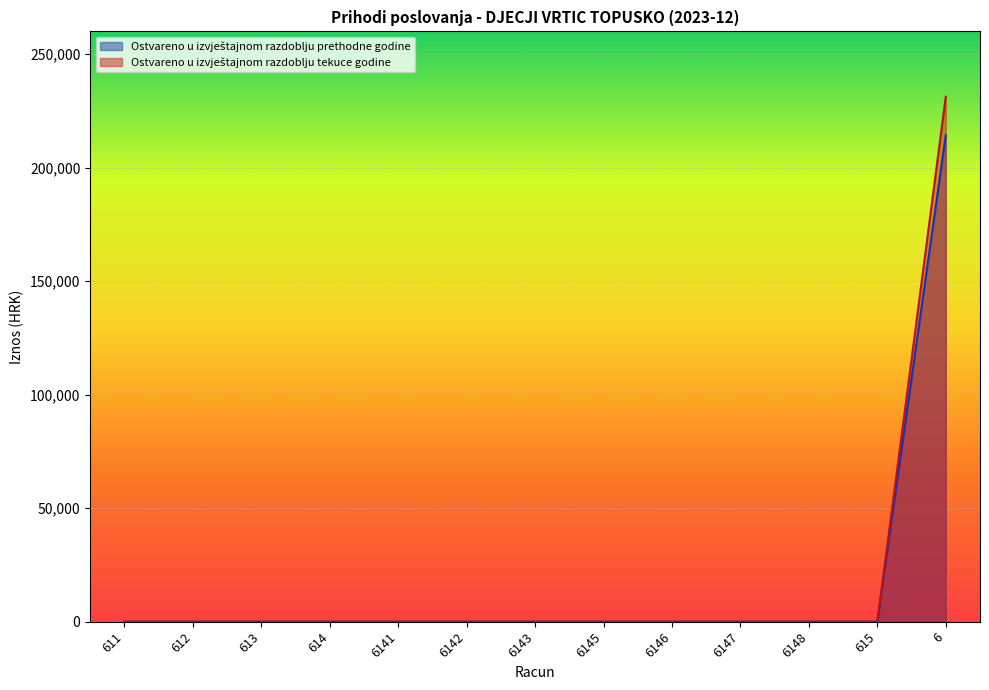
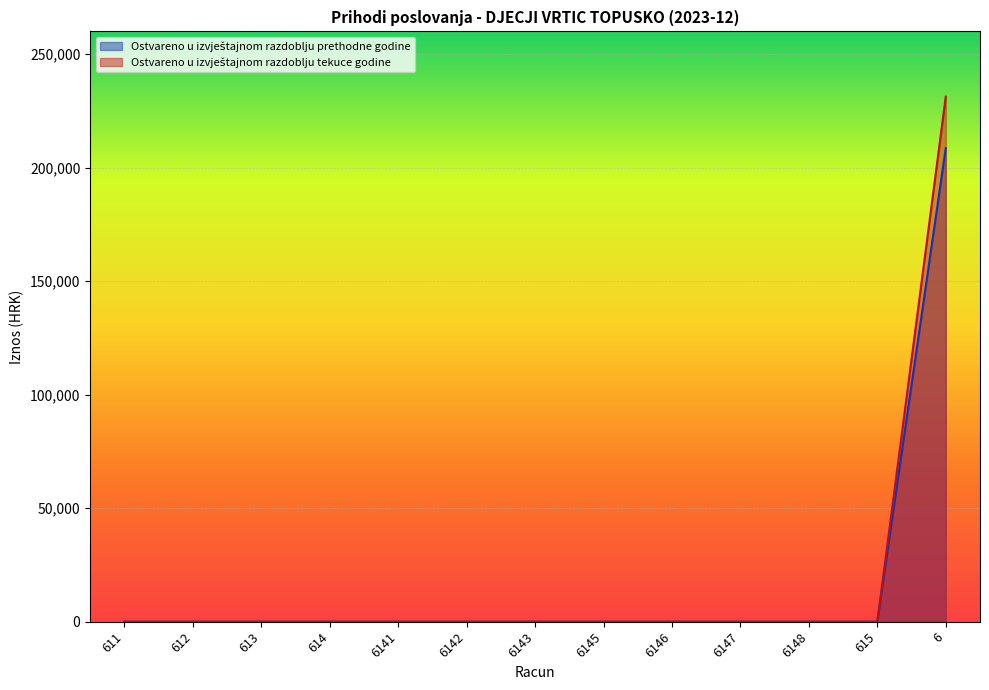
  {
    "Ostvareno u izvještajnom razdoblju prethodne godine": {
-     "6": "214,000"
+     "6": "209,000"
    },
    "Ostvareno u izvještajnom razdoblju tekuce godine": {
      "6": "231,000"
    }
  }
